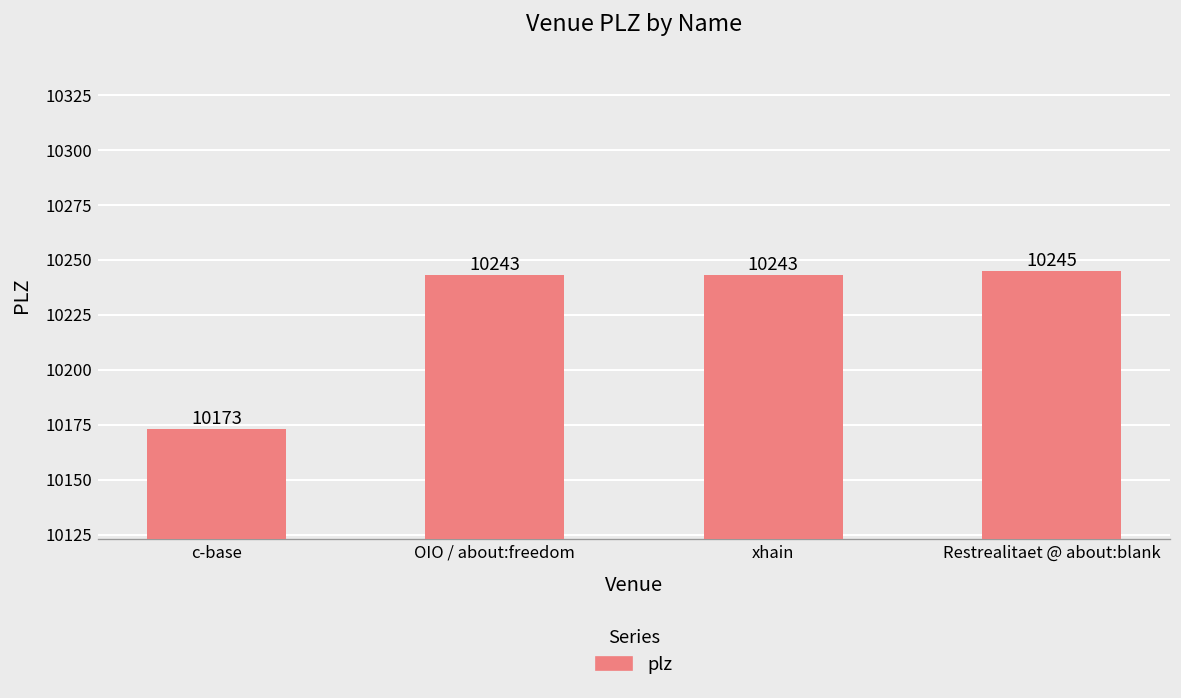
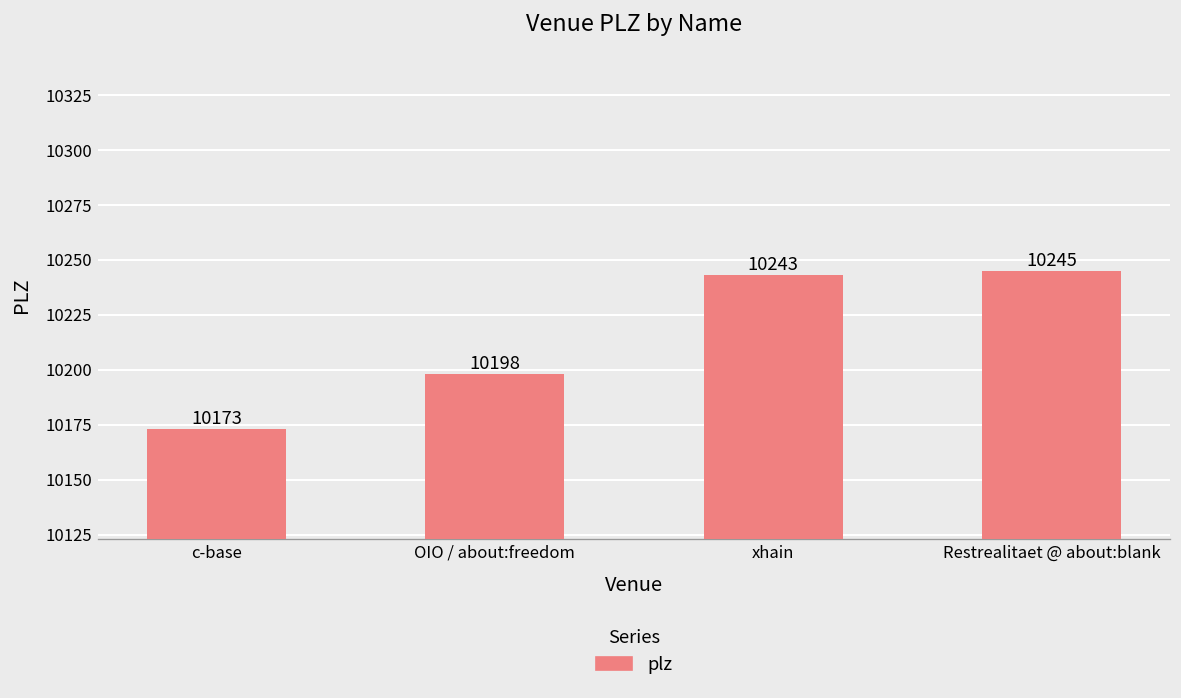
  {
    "c-base": 10173,
-   "OIO / about:freedom": 10243,
+   "OIO / about:freedom": 10198,
    "xhain": 10243,
    "Restrealitaet @ about:blank": 10245
  }
